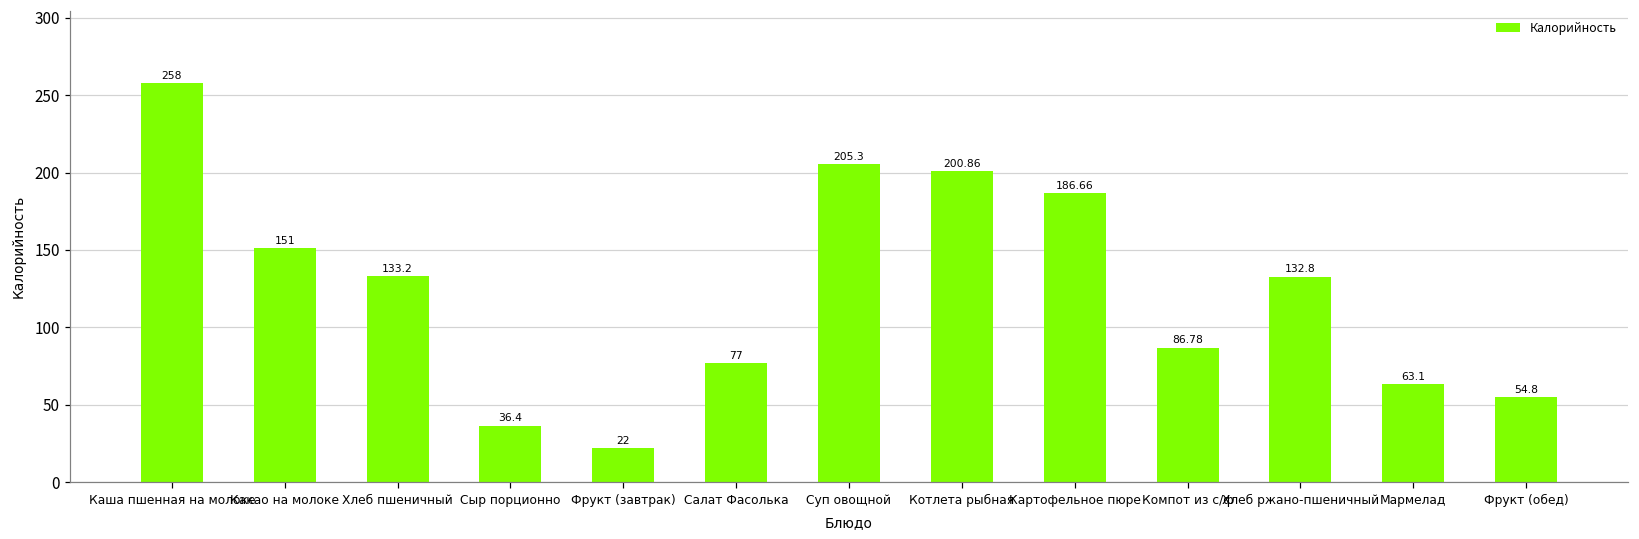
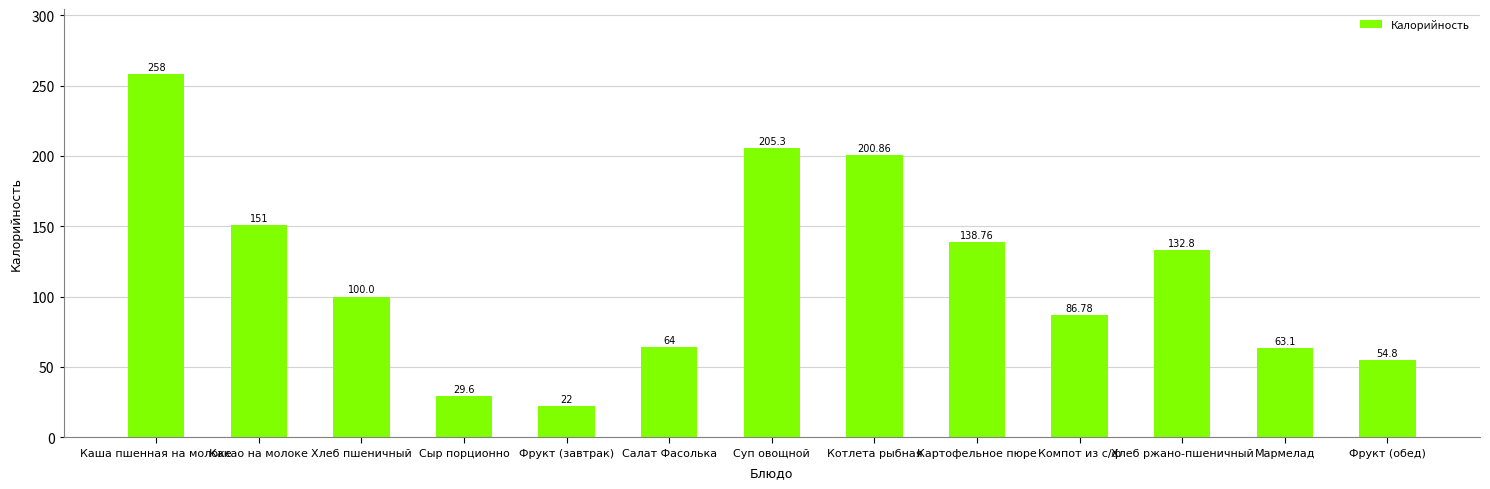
  {
    "Каша пшенная на молоке": 258,
-   "Хлеб пшеничный": 133.2,
-   "Сыр порционно": 36.4,
+   "Хлеб пшеничный": 100.0,
+   "Сыр порционно": 29.6,
    "Фрукт (завтрак)": 22,
-   "Салат Фасолька": 77,
+   "Салат Фасолька": 64,
    "Суп овощной": 205.3,
    "Котлета рыбная": 200.86,
-   "Картофельное пюре": 186.66,
+   "Картофельное пюре": 138.76,
    "Компот из с/ф": 86.78,
    "Хлеб ржано-пшеничный": 132.8,
    "Мармелад": 63.1,
    "Фрукт (обед)": 54.8
  }
